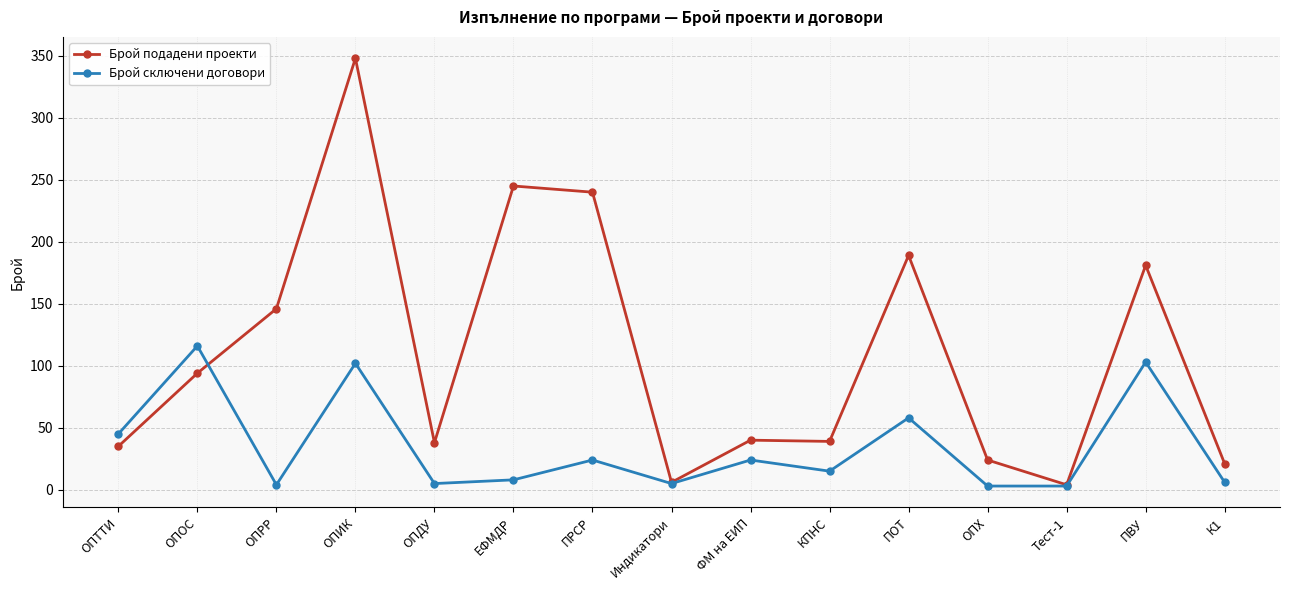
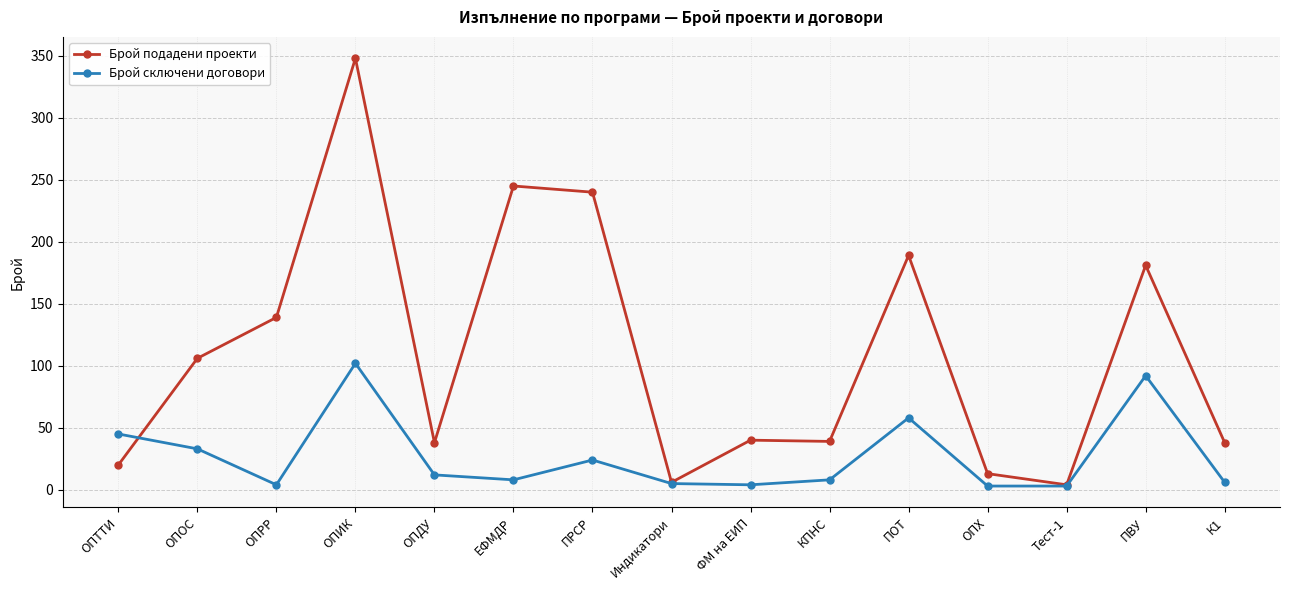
  {
    "Брой подадени проекти": {
-     "ОПТТИ": 35,
-     "ОПОС": 94,
-     "ОПРР": 146,
+     "ОПТТИ": 20,
+     "ОПОС": 106,
+     "ОПРР": 139,
      "ОПИК": 348,
      "ОПДУ": 38,
      "ЕФМДР": 245,
      "ПРСР": 240,
      "ФМ на ЕИП": 40,
      "КПНС": 39,
      "ПОТ": 189,
-     "ОПХ": 24,
+     "ОПХ": 13,
      "ПВУ": 181,
-     "К1": 21
+     "К1": 38
    },
    "Брой сключени договори": {
      "ОПТТИ": 45,
-     "ОПОС": 116,
+     "ОПОС": 33,
      "ОПРР": 4,
      "ОПИК": 102,
-     "ОПДУ": 5,
+     "ОПДУ": 12,
      "ЕФМДР": 8,
      "ПРСР": 24,
-     "ФМ на ЕИП": 24,
-     "КПНС": 15,
+     "ФМ на ЕИП": 4,
+     "КПНС": 8,
      "ПОТ": 58,
      "ОПХ": 3,
-     "ПВУ": 103,
+     "ПВУ": 92,
      "К1": 6
    }
  }
